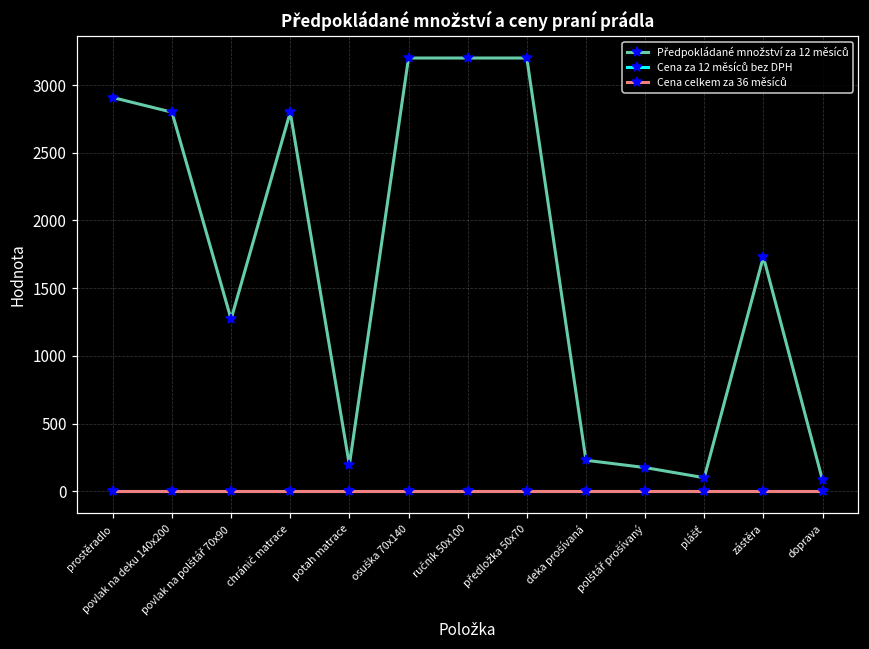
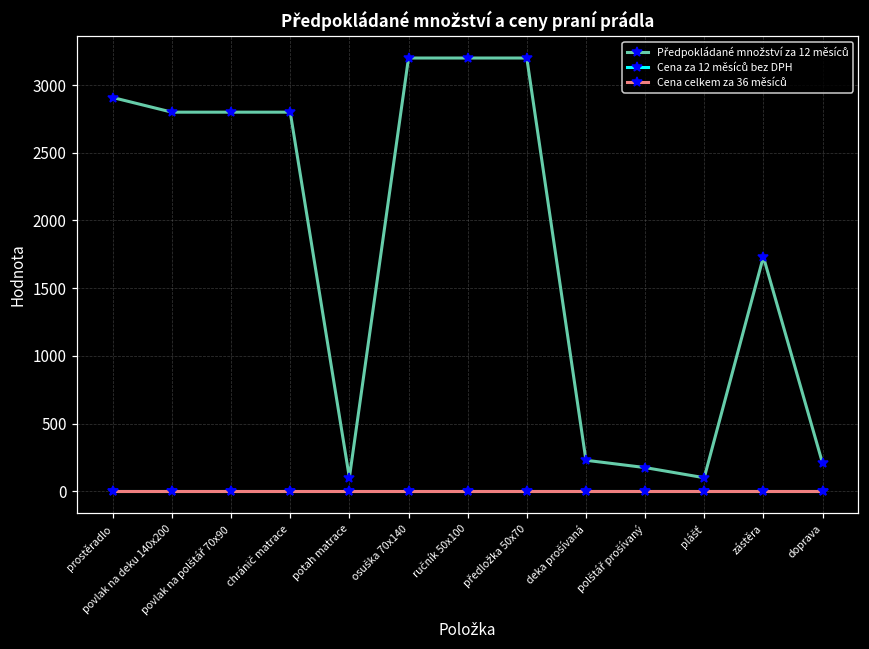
  {
    "Předpokládané množství za 12 měsíců": {
      "prostěradlo": 2910,
      "povlak na deku 140x200": 2800,
-     "povlak na polštář 70x90": 1270,
+     "povlak na polštář 70x90": 2800,
      "chránič matrace": 2800,
-     "potah matrace": 190,
+     "potah matrace": 100,
      "osuška 70x140": 3200,
      "ručník 50x100": 3200,
      "předložka 50x70": 3200,
      "deka prošívaná": 230,
      "polštář prošívaný": 180,
      "plášť": 100,
      "zástěra": 1730,
-     "doprava": 80
+     "doprava": 210
    },
    "Cena celkem za 36 měsíců": {
      "prostěradlo": 0,
      "povlak na deku 140x200": 0,
      "povlak na polštář 70x90": 0,
      "chránič matrace": 0,
      "potah matrace": 0,
      "osuška 70x140": 0,
      "ručník 50x100": 0,
      "předložka 50x70": 0,
      "deka prošívaná": 0,
      "polštář prošívaný": 0,
      "plášť": 0,
      "zástěra": 0,
      "doprava": 0
    }
  }
